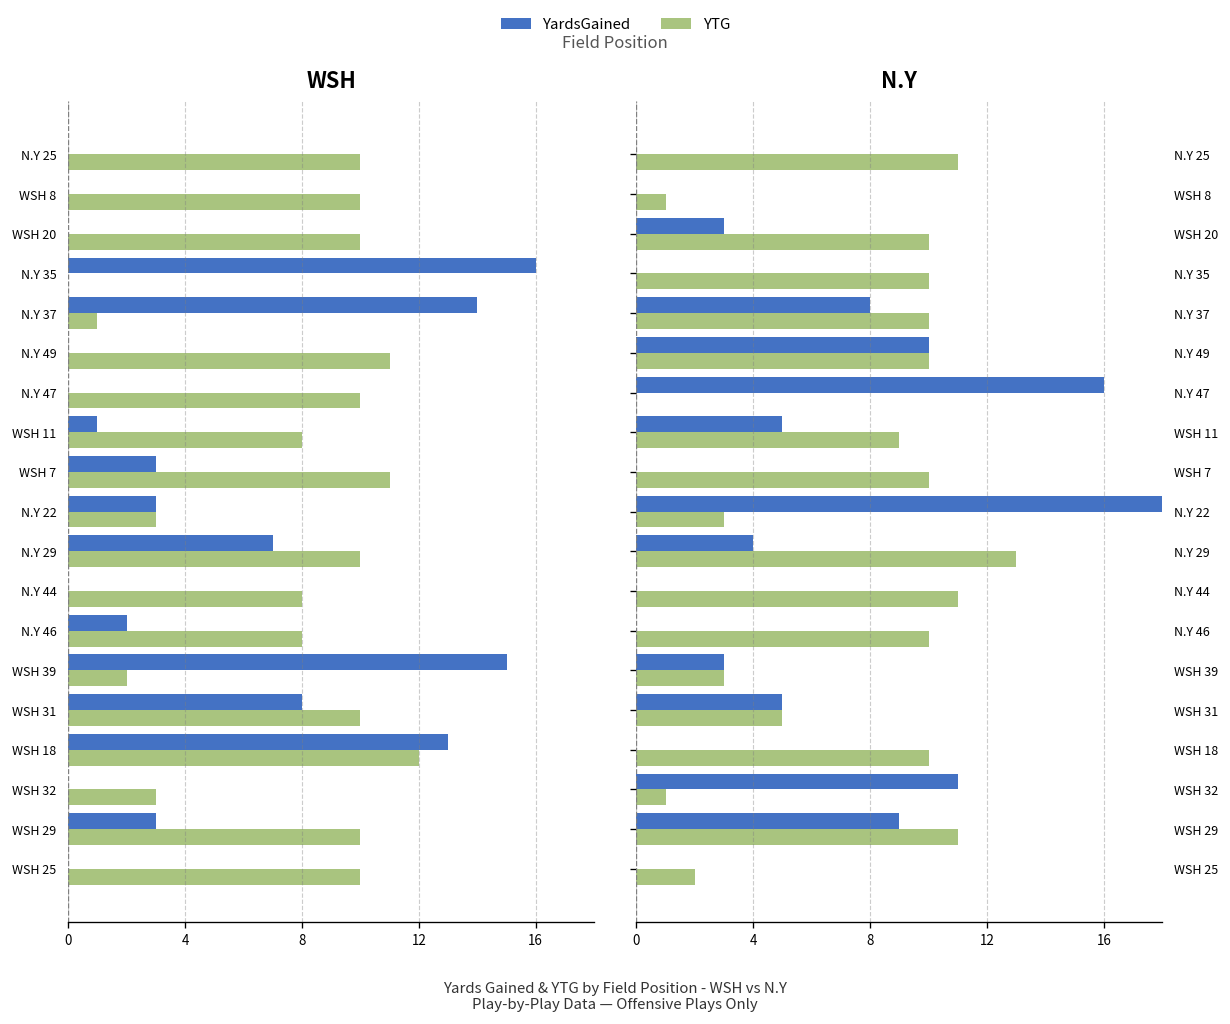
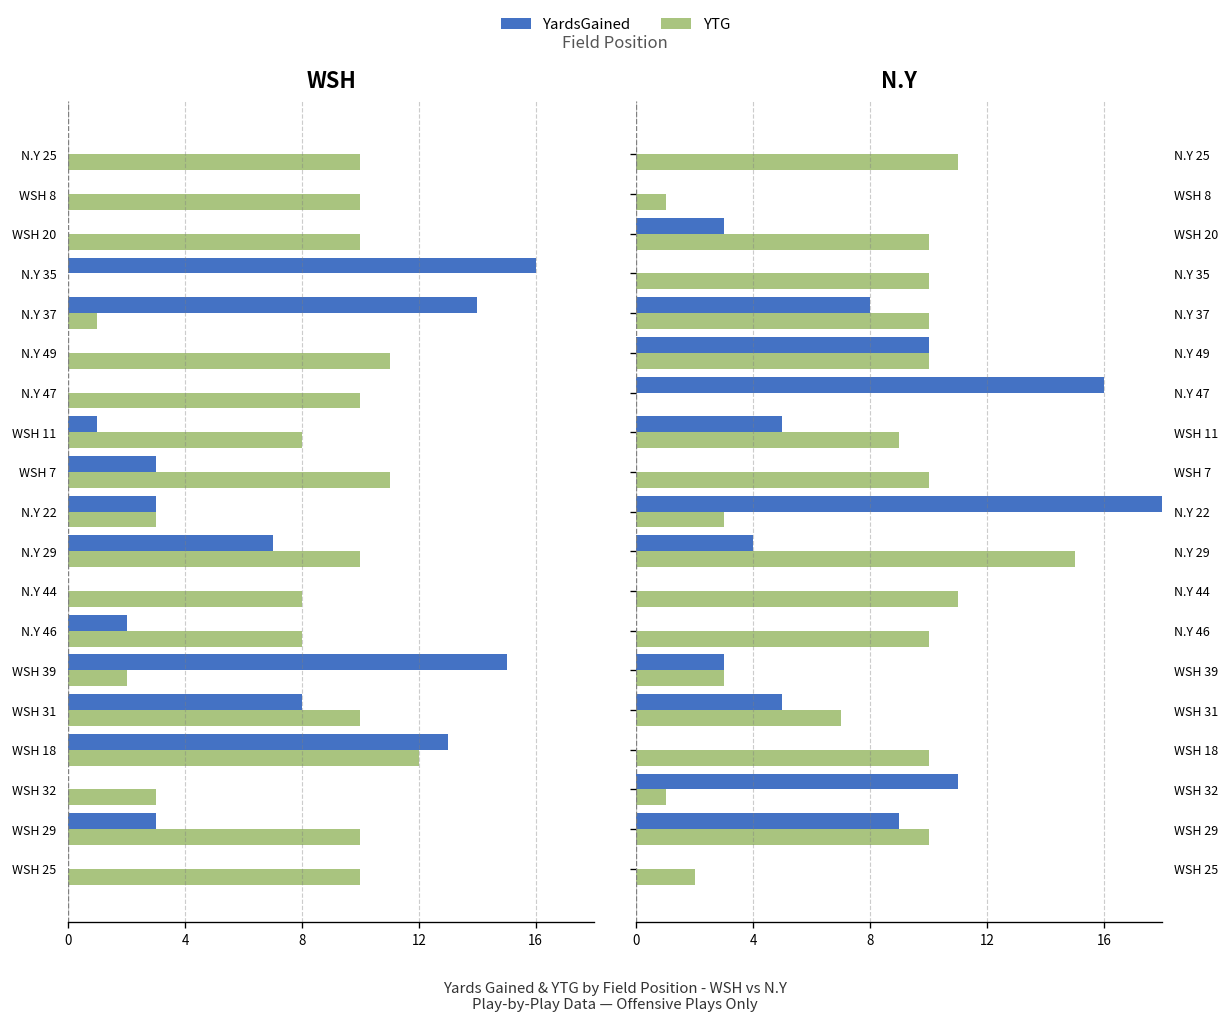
  {
    "N.Y": {
      "YardsGained": {
        "N.Y 25": 0,
        "WSH 8": 0,
        "WSH 20": 3,
        "N.Y 35": 0,
        "N.Y 37": 8,
        "N.Y 49": 10,
        "N.Y 47": 16,
        "WSH 11": 5,
        "WSH 7": 0,
        "N.Y 29": 4,
        "WSH 39": 3,
        "WSH 31": 5,
        "WSH 18": 0,
        "WSH 32": 11,
        "WSH 29": 9,
        "WSH 25": 0
      },
      "YTG": {
        "N.Y 25": 11,
        "WSH 8": 1,
        "WSH 20": 10,
        "N.Y 35": 10,
        "N.Y 37": 10,
        "N.Y 49": 10,
        "N.Y 47": 0,
        "WSH 11": 9,
        "WSH 7": 10,
        "N.Y 22": 3,
-       "N.Y 29": 13,
+       "N.Y 29": 15,
        "N.Y 44": 11,
        "N.Y 46": 10,
        "WSH 39": 3,
-       "WSH 31": 5,
+       "WSH 31": 7,
        "WSH 18": 10,
        "WSH 32": 1,
-       "WSH 29": 11,
+       "WSH 29": 10,
        "WSH 25": 2
      }
    }
  }
